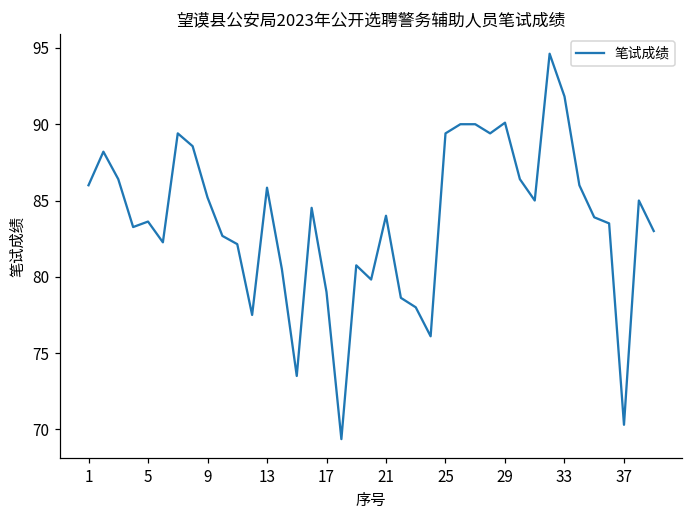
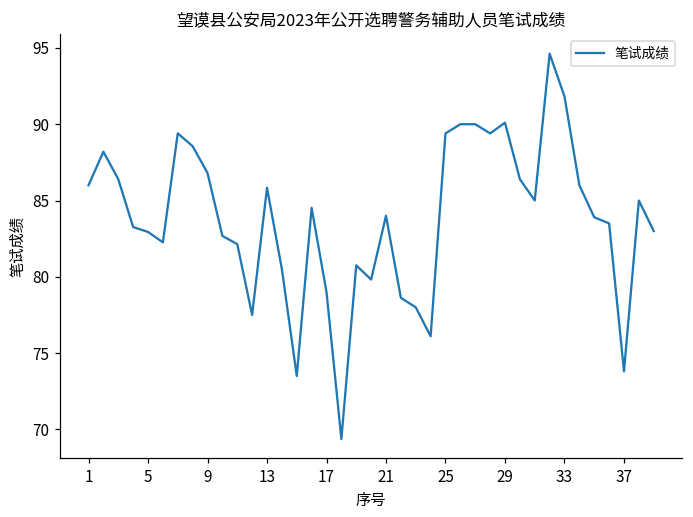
  {
    "1": 86.0,
-   "5": 83.6,
-   "9": 85.2,
+   "5": 82.9,
+   "9": 86.8,
    "13": 85.8,
    "17": 79.0,
    "21": 84.0,
    "25": 89.4,
    "29": 90.1,
    "33": 91.8,
-   "37": 70.3
+   "37": 73.8
  }
